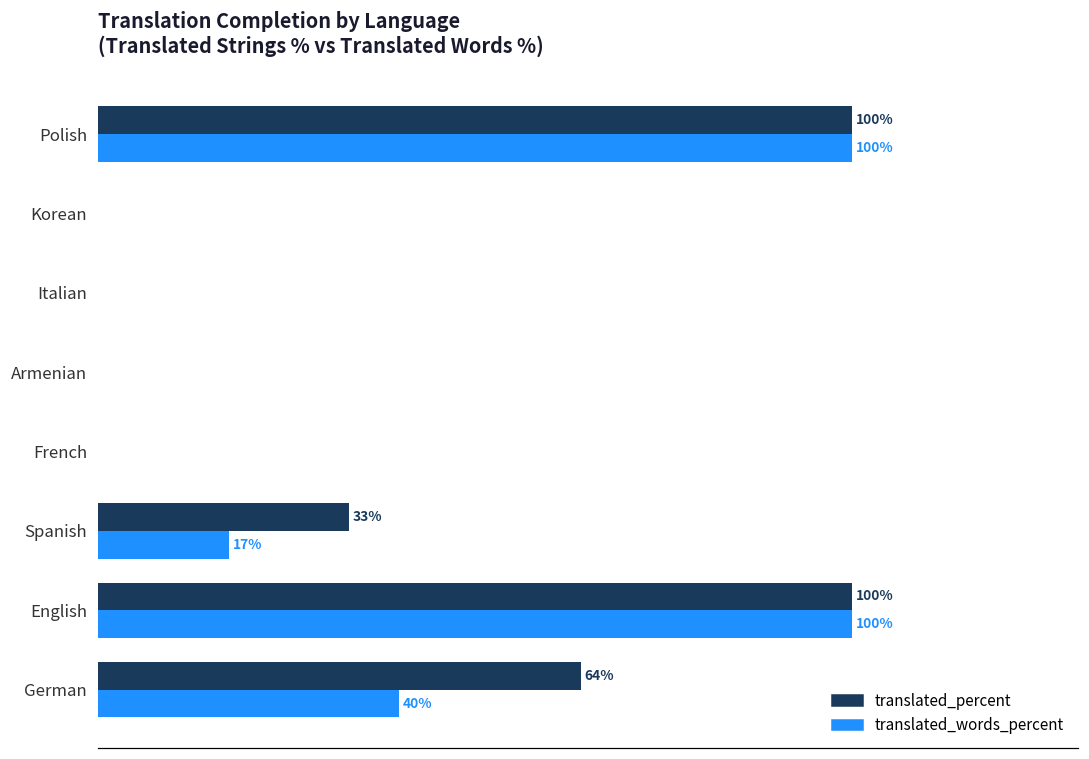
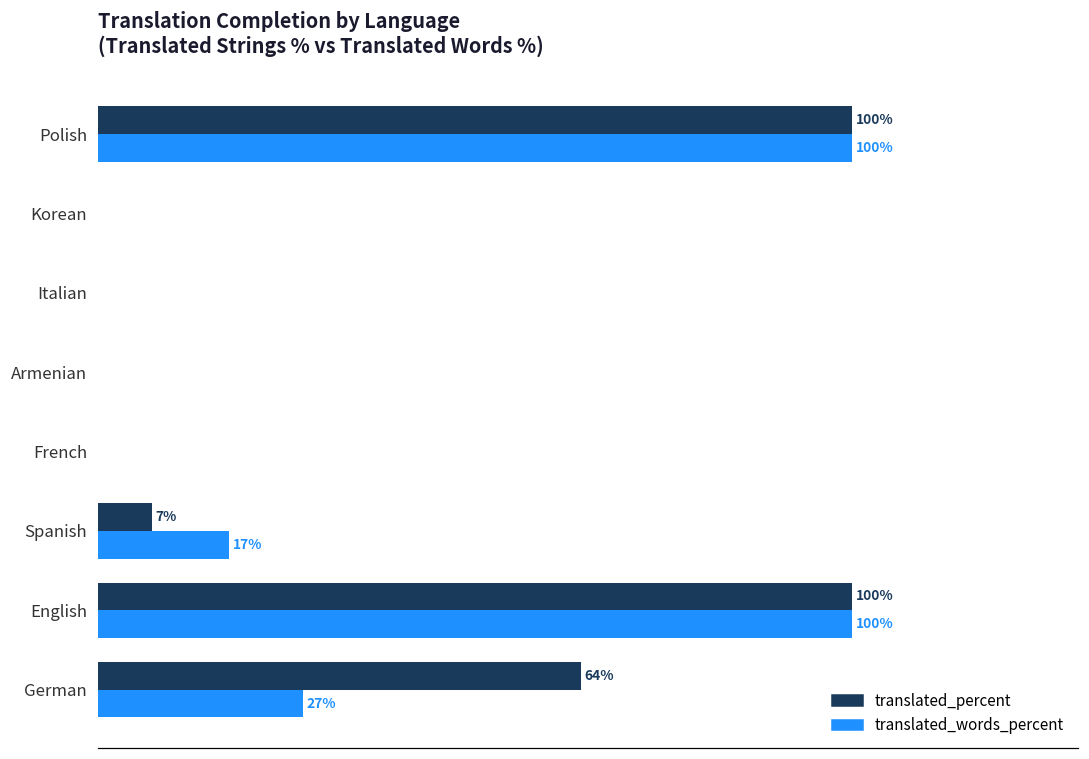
  {
    "translated_percent": {
      "Polish": "100%",
-     "Spanish": "33%",
+     "Spanish": "7%",
      "English": "100%",
      "German": "64%"
    },
    "translated_words_percent": {
      "Polish": "100%",
      "Spanish": "17%",
      "English": "100%",
-     "German": "40%"
+     "German": "27%"
    }
  }
